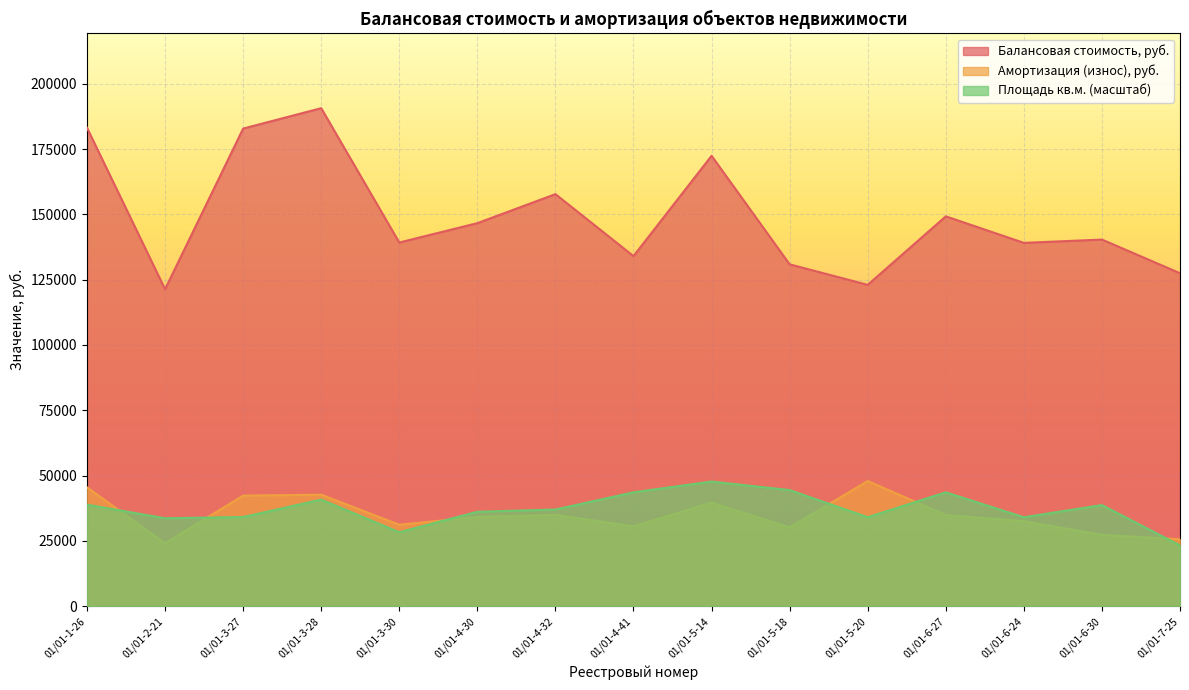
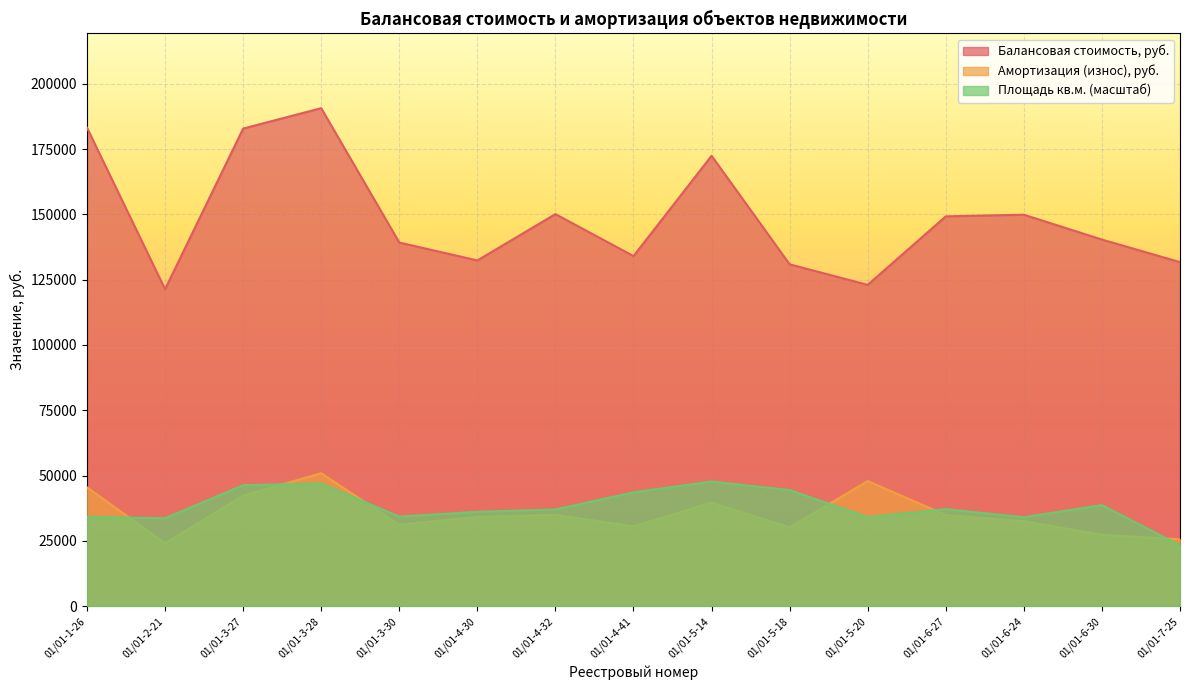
  {
    "Балансовая стоимость, руб.": {
      "01/01-1-26": 183000,
      "01/01-2-21": 121000,
      "01/01-3-27": 183000,
      "01/01-3-28": 191000,
      "01/01-3-30": 139000,
-     "01/01-4-30": 147000,
-     "01/01-4-32": 158000,
+     "01/01-4-30": 132000,
+     "01/01-4-32": 150000,
      "01/01-4-41": 134000,
      "01/01-5-14": 172000,
      "01/01-5-18": 131000,
      "01/01-5-20": 123000,
      "01/01-6-27": 149000,
-     "01/01-6-24": 139000,
+     "01/01-6-24": 150000,
      "01/01-6-30": 140000,
-     "01/01-7-25": 127000
+     "01/01-7-25": 132000
    },
    "Амортизация (износ), руб.": {
      "01/01-1-26": 45000,
      "01/01-2-21": 24000,
      "01/01-3-27": 42000,
-     "01/01-3-28": 43000,
+     "01/01-3-28": 51000,
      "01/01-3-30": 31000,
      "01/01-4-30": 34000,
      "01/01-4-32": 35000,
      "01/01-4-41": 30000,
      "01/01-5-14": 40000,
      "01/01-5-18": 30000,
      "01/01-5-20": 48000,
      "01/01-6-27": 35000,
      "01/01-6-24": 32000,
      "01/01-6-30": 27000,
      "01/01-7-25": 26000
    },
    "Площадь кв.м. (масштаб)": {
-     "01/01-1-26": 39000,
+     "01/01-1-26": 34000,
      "01/01-2-21": 34000,
-     "01/01-3-27": 34000,
-     "01/01-3-28": 41000,
-     "01/01-3-30": 28000,
+     "01/01-3-27": 46000,
+     "01/01-3-28": 47000,
+     "01/01-3-30": 34000,
      "01/01-4-30": 36000,
      "01/01-4-32": 37000,
      "01/01-4-41": 44000,
      "01/01-5-14": 48000,
      "01/01-5-18": 44000,
      "01/01-5-20": 34000,
-     "01/01-6-27": 44000,
+     "01/01-6-27": 37000,
      "01/01-6-24": 34000,
      "01/01-6-30": 39000,
      "01/01-7-25": 23000
    }
  }
